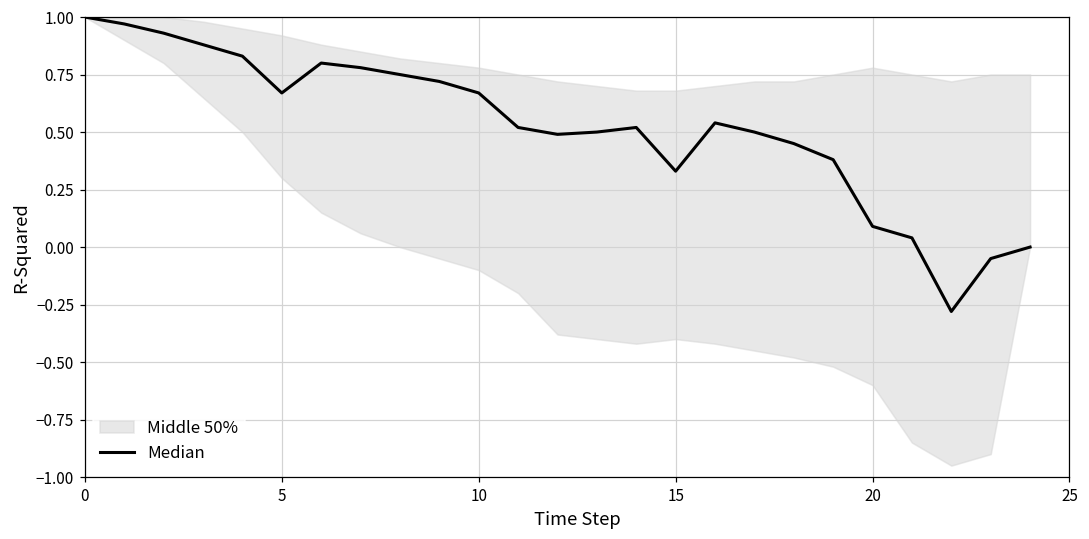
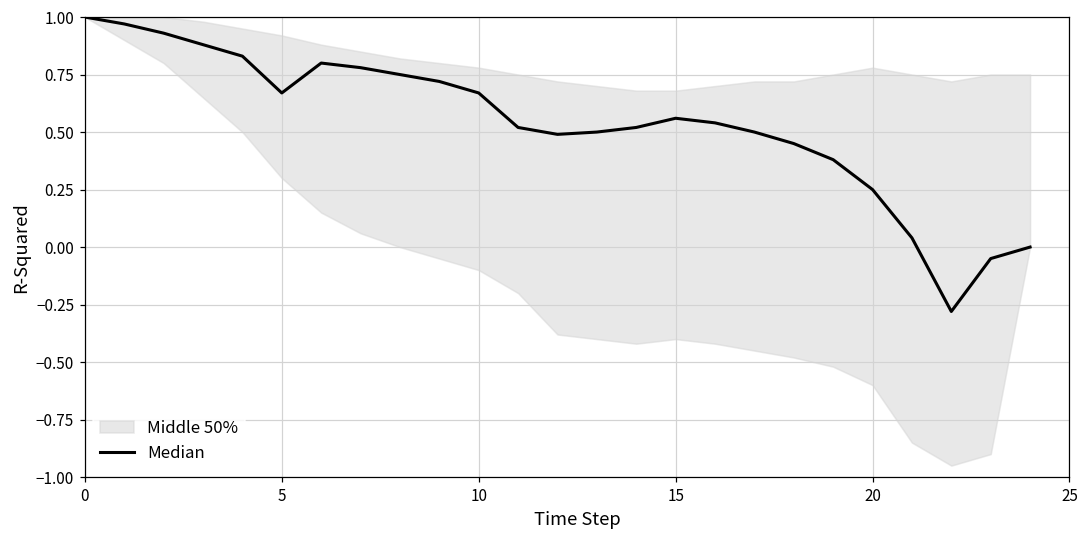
  {
    "Median": {
      "5": 0.67,
      "10": 0.67,
-     "15": 0.33,
-     "20": 0.09
+     "15": 0.56,
+     "20": 0.25
    }
  }
